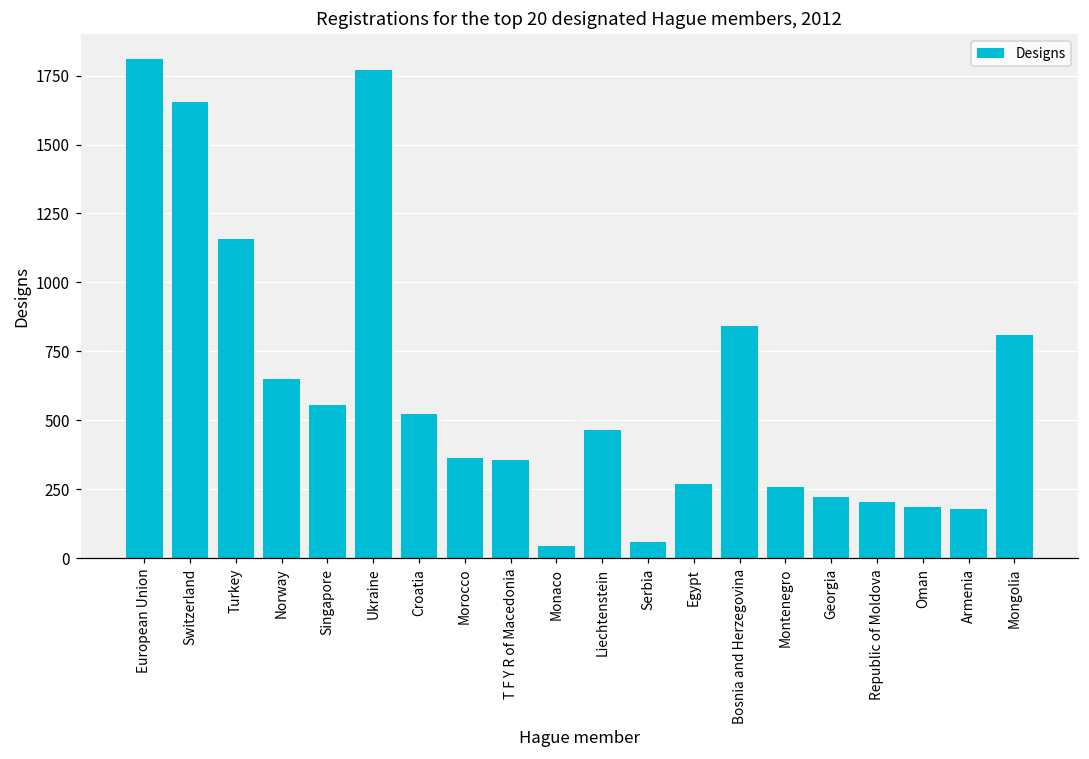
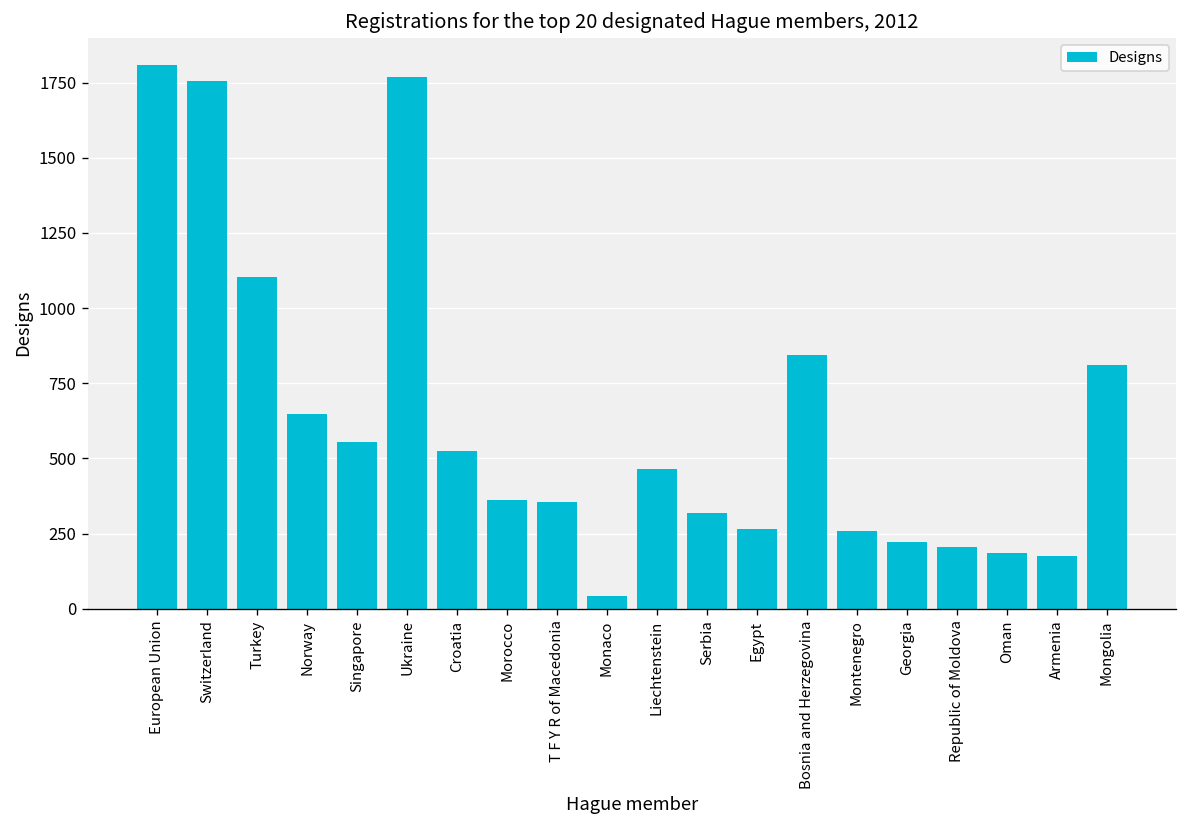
  {
    "European Union": 1810,
-   "Switzerland": 1660,
-   "Turkey": 1160,
+   "Switzerland": 1760,
+   "Turkey": 1100,
    "Norway": 650,
    "Singapore": 550,
    "Ukraine": 1770,
    "Croatia": 520,
    "Morocco": 360,
    "T F Y R of Macedonia": 360,
    "Monaco": 40,
    "Liechtenstein": 460,
-   "Serbia": 60,
+   "Serbia": 320,
    "Egypt": 270,
    "Bosnia and Herzegovina": 840,
    "Montenegro": 260,
    "Georgia": 220,
    "Republic of Moldova": 210,
    "Oman": 190,
    "Armenia": 180,
    "Mongolia": 810
  }
